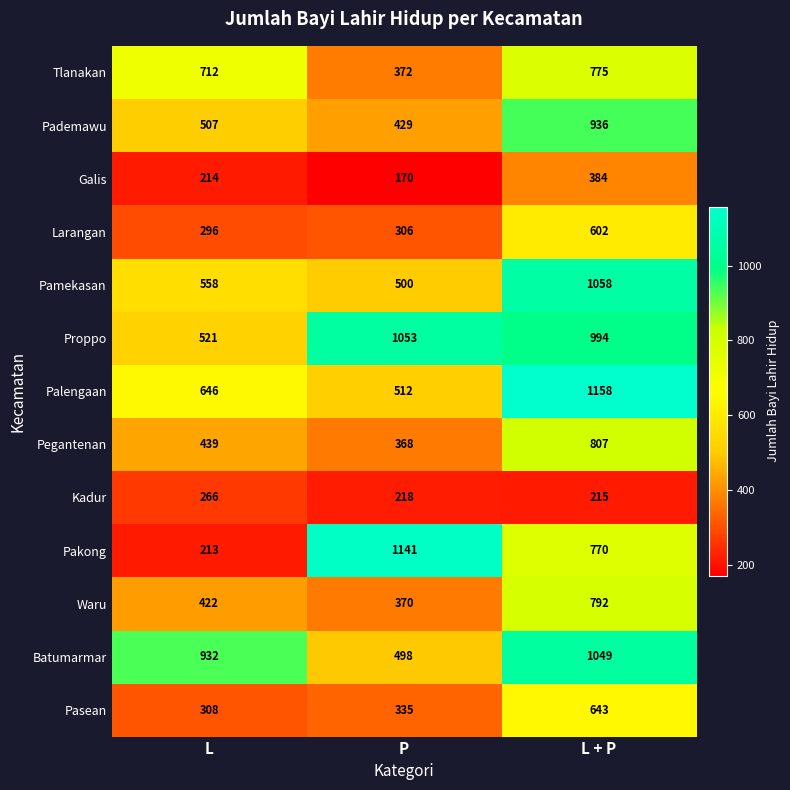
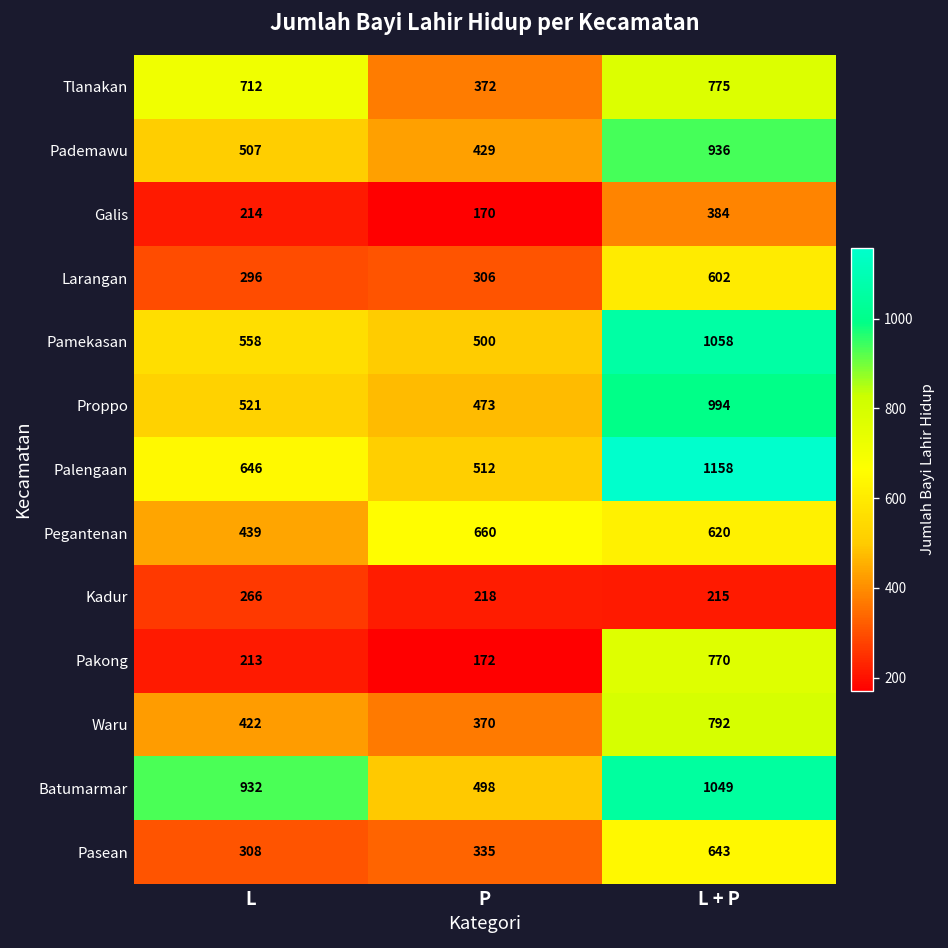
  {
    "Tlanakan": {
      "L": 712,
      "P": 372,
      "L + P": 775
    },
    "Pademawu": {
      "L": 507,
      "P": 429,
      "L + P": 936
    },
    "Galis": {
      "L": 214,
      "P": 170,
      "L + P": 384
    },
    "Larangan": {
      "L": 296,
      "P": 306,
      "L + P": 602
    },
    "Pamekasan": {
      "L": 558,
      "P": 500,
      "L + P": 1058
    },
    "Proppo": {
      "L": 521,
-     "P": 1053,
+     "P": 473,
      "L + P": 994
    },
    "Palengaan": {
      "L": 646,
      "P": 512,
      "L + P": 1158
    },
    "Pegantenan": {
      "L": 439,
-     "P": 368,
-     "L + P": 807
+     "P": 660,
+     "L + P": 620
    },
    "Kadur": {
      "L": 266,
      "P": 218,
      "L + P": 215
    },
    "Pakong": {
      "L": 213,
-     "P": 1141,
+     "P": 172,
      "L + P": 770
    },
    "Waru": {
      "L": 422,
      "P": 370,
      "L + P": 792
    },
    "Batumarmar": {
      "L": 932,
      "P": 498,
      "L + P": 1049
    },
    "Pasean": {
      "L": 308,
      "P": 335,
      "L + P": 643
    }
  }
